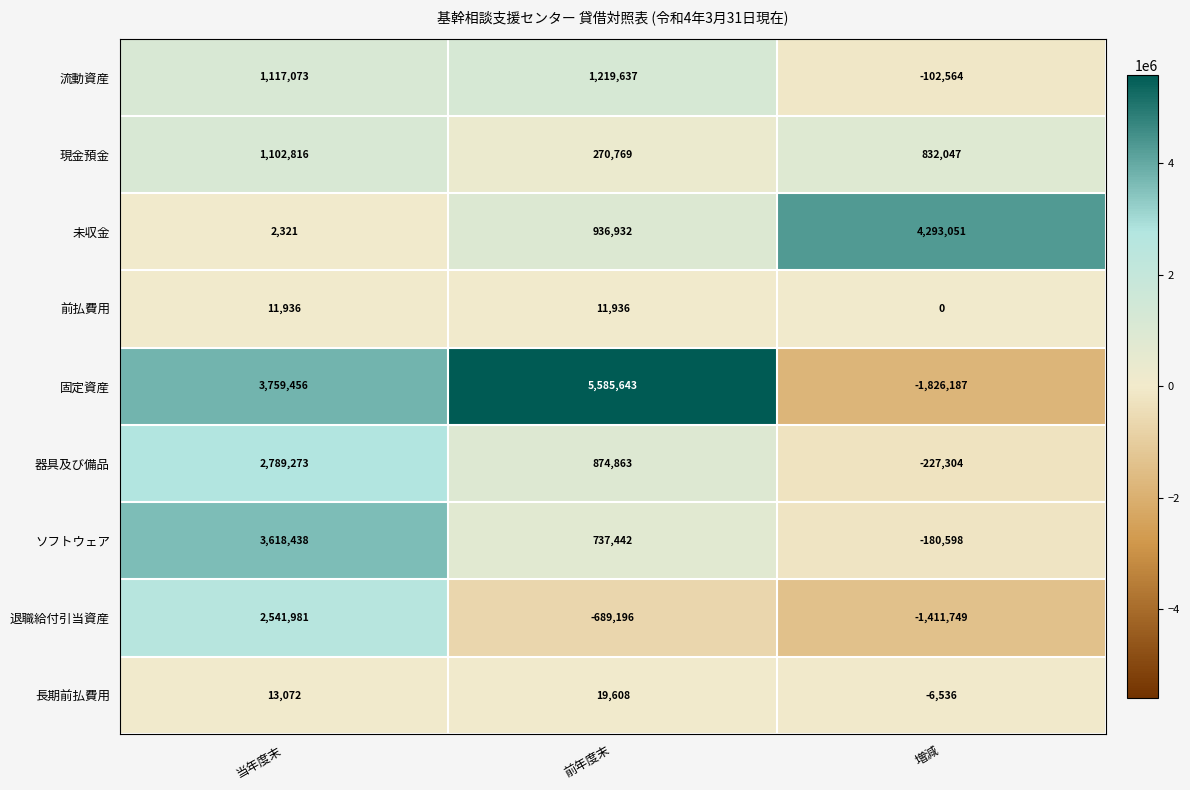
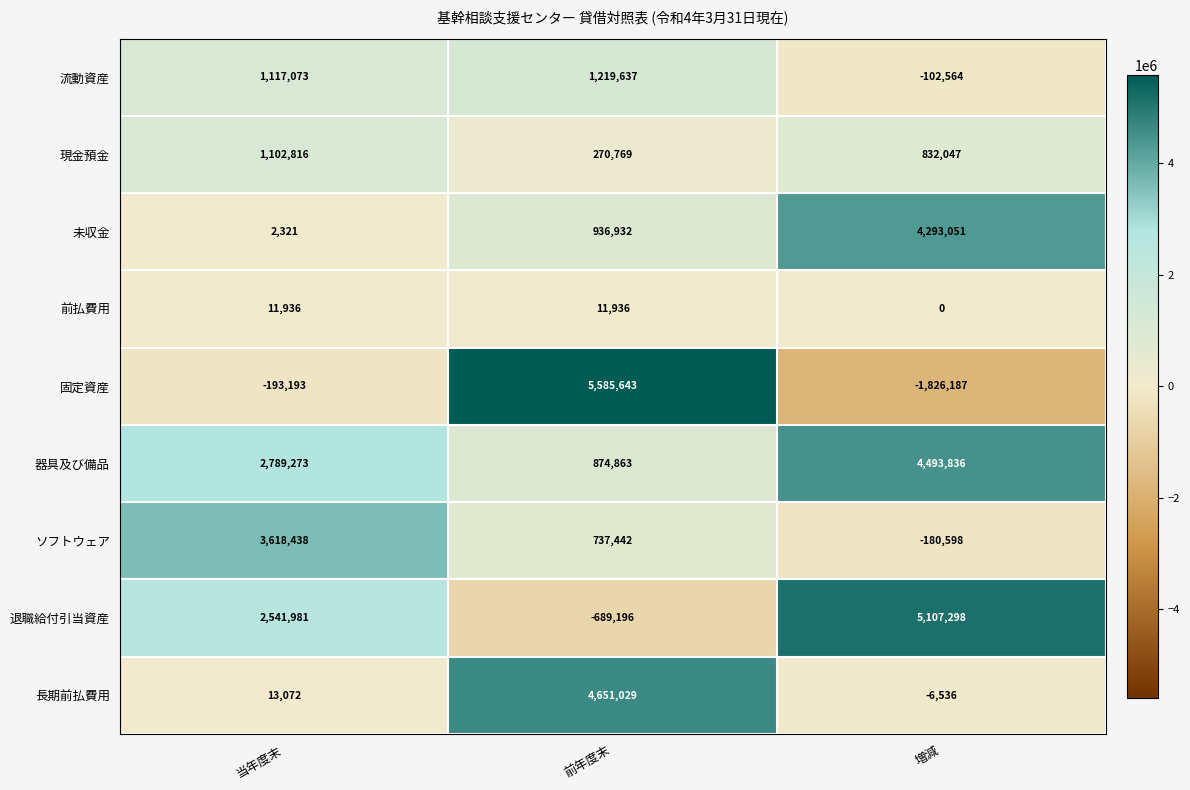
  {
    "流動資産": {
      "当年度末": "1,117,073",
      "前年度末": "1,219,637",
      "増減": "-102,564"
    },
    "現金預金": {
      "当年度末": "1,102,816",
      "前年度末": "270,769",
      "増減": "832,047"
    },
    "未収金": {
      "当年度末": "2,321",
      "前年度末": "936,932",
      "増減": "4,293,051"
    },
    "前払費用": {
      "当年度末": "11,936",
      "前年度末": "11,936",
      "増減": "0"
    },
    "固定資産": {
-     "当年度末": "3,759,456",
+     "当年度末": "-193,193",
      "前年度末": "5,585,643",
      "増減": "-1,826,187"
    },
    "器具及び備品": {
      "当年度末": "2,789,273",
      "前年度末": "874,863",
-     "増減": "-227,304"
+     "増減": "4,493,836"
    },
    "ソフトウェア": {
      "当年度末": "3,618,438",
      "前年度末": "737,442",
      "増減": "-180,598"
    },
    "退職給付引当資産": {
      "当年度末": "2,541,981",
      "前年度末": "-689,196",
-     "増減": "-1,411,749"
+     "増減": "5,107,298"
    },
    "長期前払費用": {
      "当年度末": "13,072",
-     "前年度末": "19,608",
+     "前年度末": "4,651,029",
      "増減": "-6,536"
    }
  }
